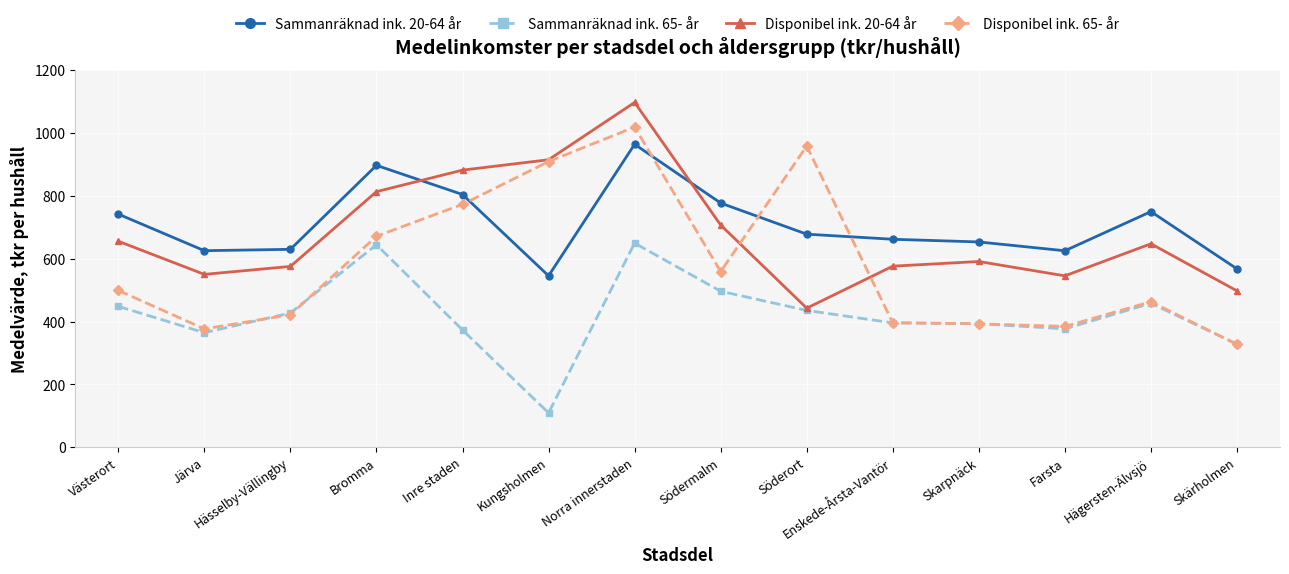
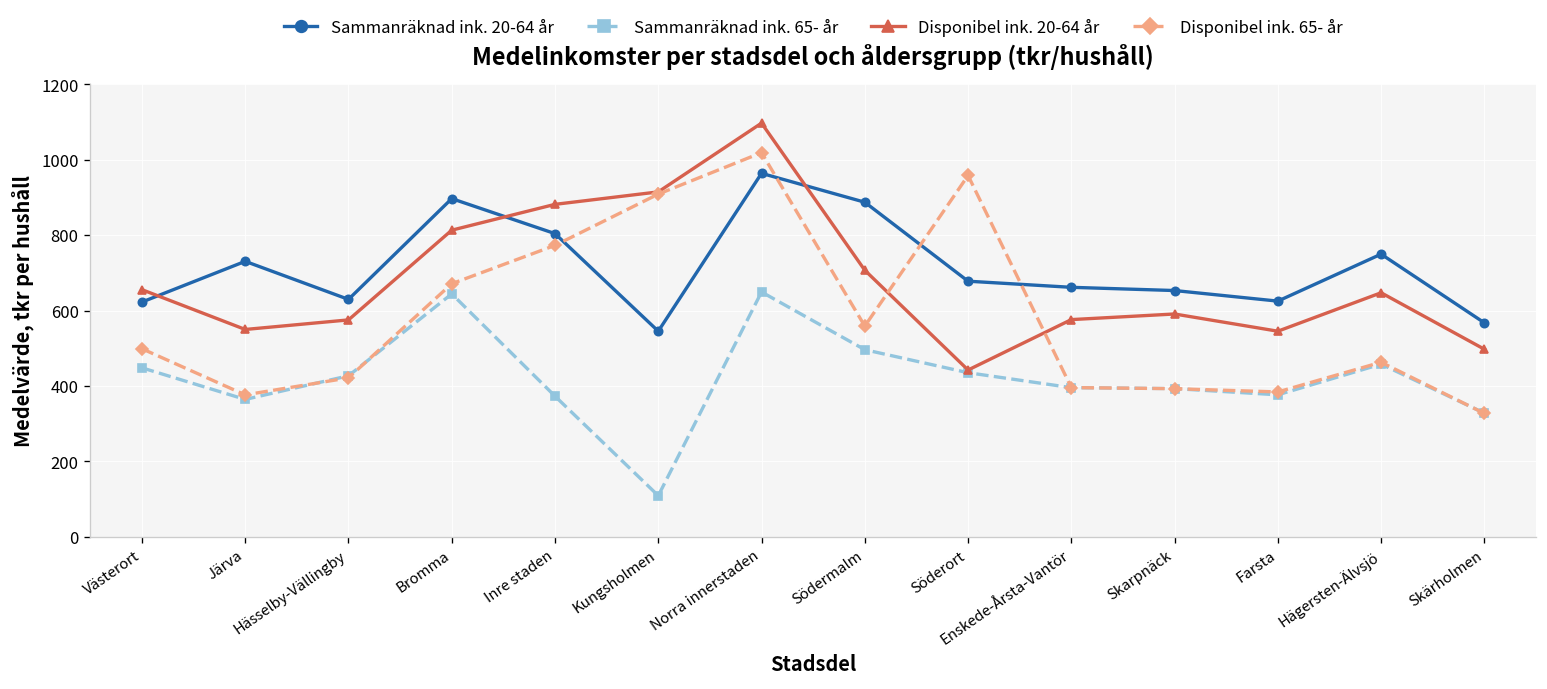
  {
    "Sammanräknad ink. 20-64 år": {
-     "Västerort": 740,
-     "Järva": 630,
+     "Västerort": 620,
+     "Järva": 730,
      "Hässelby-Vällingby": 630,
      "Bromma": 900,
      "Inre staden": 800,
      "Kungsholmen": 550,
      "Norra innerstaden": 960,
-     "Södermalm": 780,
+     "Södermalm": 890,
      "Söderort": 680,
      "Enskede-Årsta-Vantör": 660,
      "Skarpnäck": 650,
      "Farsta": 630,
      "Hägersten-Älvsjö": 750,
      "Skärholmen": 570
    },
    "Sammanräknad ink. 65- år": {
      "Västerort": 450,
      "Järva": 360,
      "Bromma": 640,
      "Inre staden": 370,
      "Kungsholmen": 110,
      "Norra innerstaden": 650,
      "Södermalm": 500
    },
    "Disponibel ink. 20-64 år": {
      "Västerort": 660,
      "Järva": 550,
      "Hässelby-Vällingby": 580,
      "Bromma": 810,
      "Inre staden": 880,
      "Norra innerstaden": 1100,
      "Södermalm": 710,
      "Enskede-Årsta-Vantör": 580,
      "Skarpnäck": 590,
      "Farsta": 550,
      "Hägersten-Älvsjö": 650,
      "Skärholmen": 500
    },
    "Disponibel ink. 65- år": {
      "Västerort": 500,
      "Järva": 380,
      "Bromma": 670,
      "Inre staden": 770,
      "Norra innerstaden": 1020,
      "Södermalm": 560,
      "Söderort": 960
    }
  }
